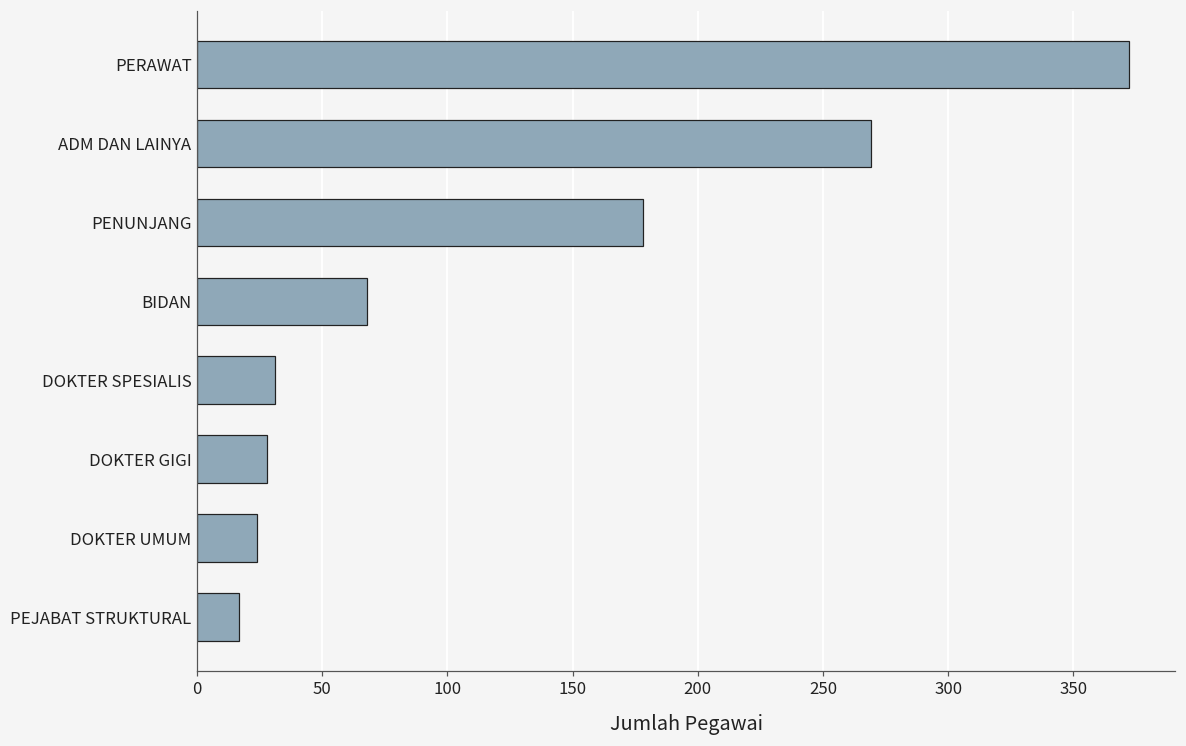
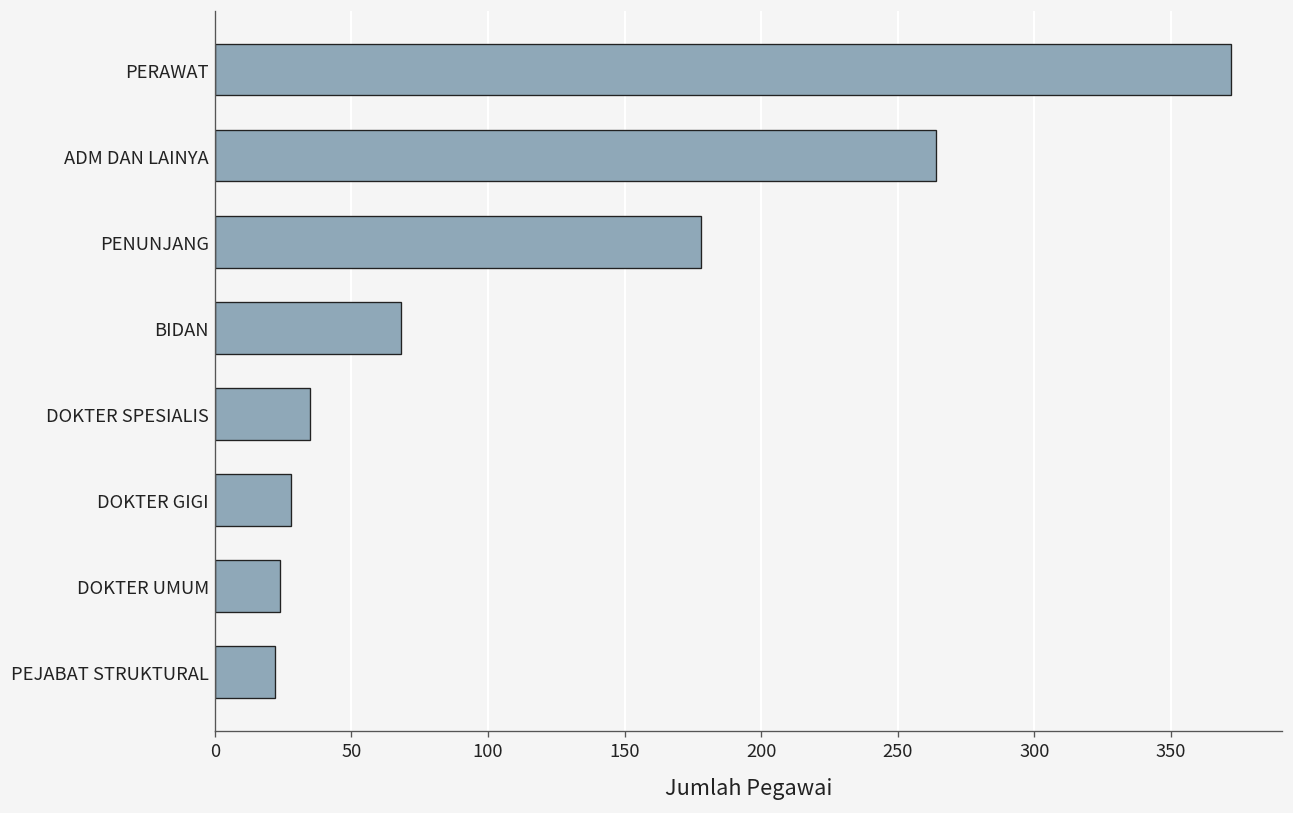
  {
    "PERAWAT": 372,
-   "ADM DAN LAINYA": 269,
+   "ADM DAN LAINYA": 264,
    "PENUNJANG": 178,
    "BIDAN": 68,
-   "DOKTER SPESIALIS": 31,
+   "DOKTER SPESIALIS": 35,
    "DOKTER GIGI": 28,
    "DOKTER UMUM": 24,
-   "PEJABAT STRUKTURAL": 17
+   "PEJABAT STRUKTURAL": 22
  }
